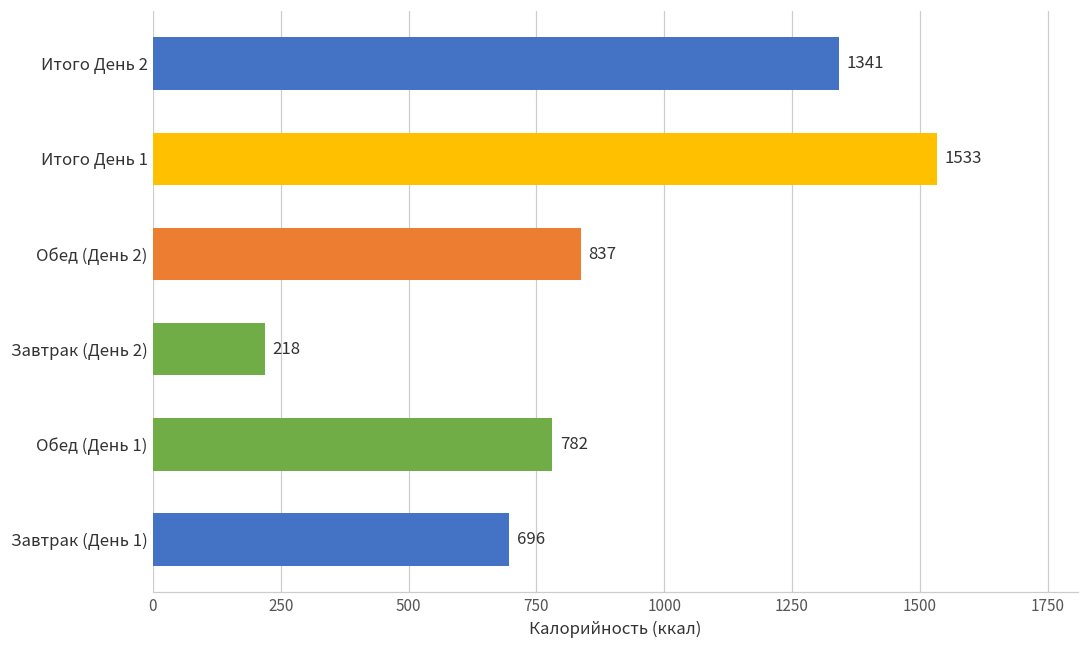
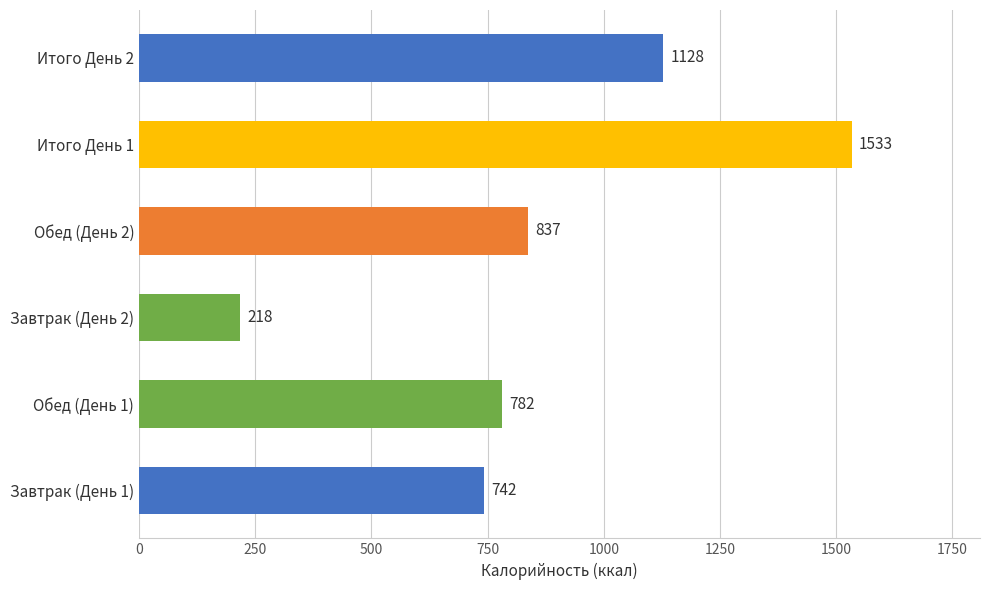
  {
-   "Итого День 2": 1341,
+   "Итого День 2": 1128,
    "Итого День 1": 1533,
    "Обед (День 2)": 837,
    "Завтрак (День 2)": 218,
    "Обед (День 1)": 782,
-   "Завтрак (День 1)": 696
+   "Завтрак (День 1)": 742
  }
